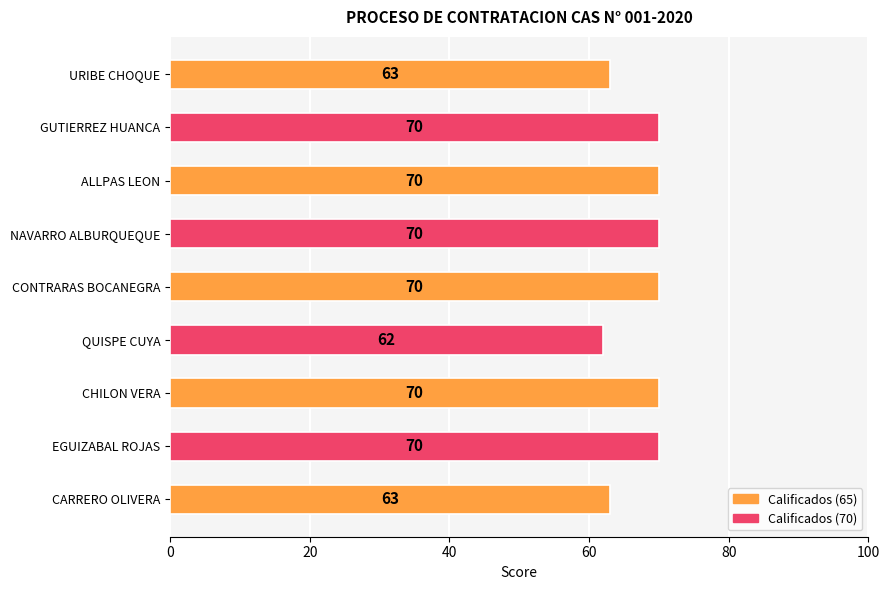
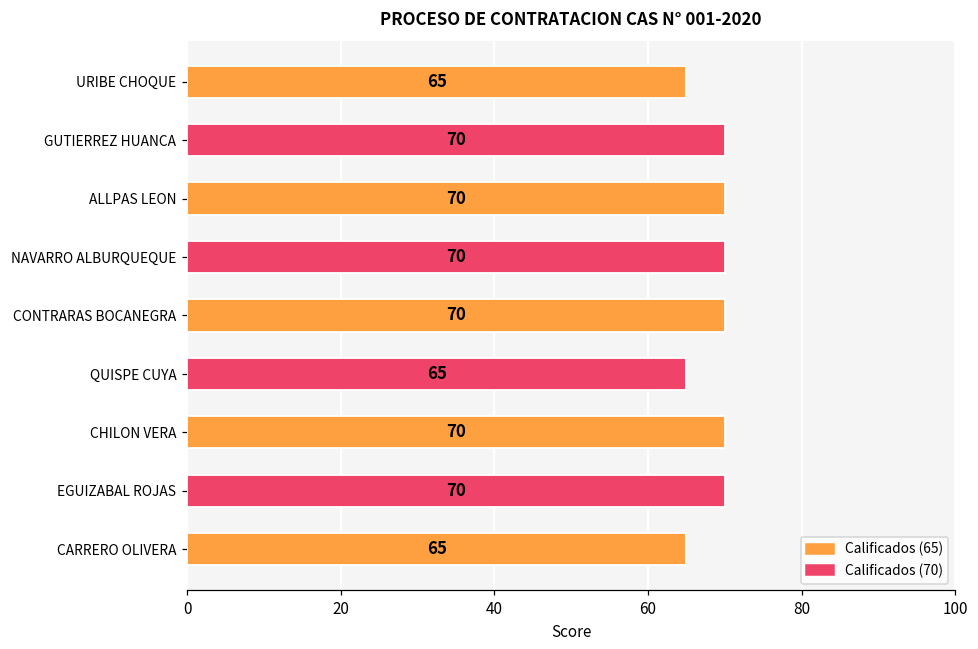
  {
-   "URIBE CHOQUE": 63,
+   "URIBE CHOQUE": 65,
    "GUTIERREZ HUANCA": 70,
    "ALLPAS LEON": 70,
    "NAVARRO ALBURQUEQUE": 70,
    "CONTRARAS BOCANEGRA": 70,
-   "QUISPE CUYA": 62,
+   "QUISPE CUYA": 65,
    "CHILON VERA": 70,
    "EGUIZABAL ROJAS": 70,
-   "CARRERO OLIVERA": 63
+   "CARRERO OLIVERA": 65
  }
